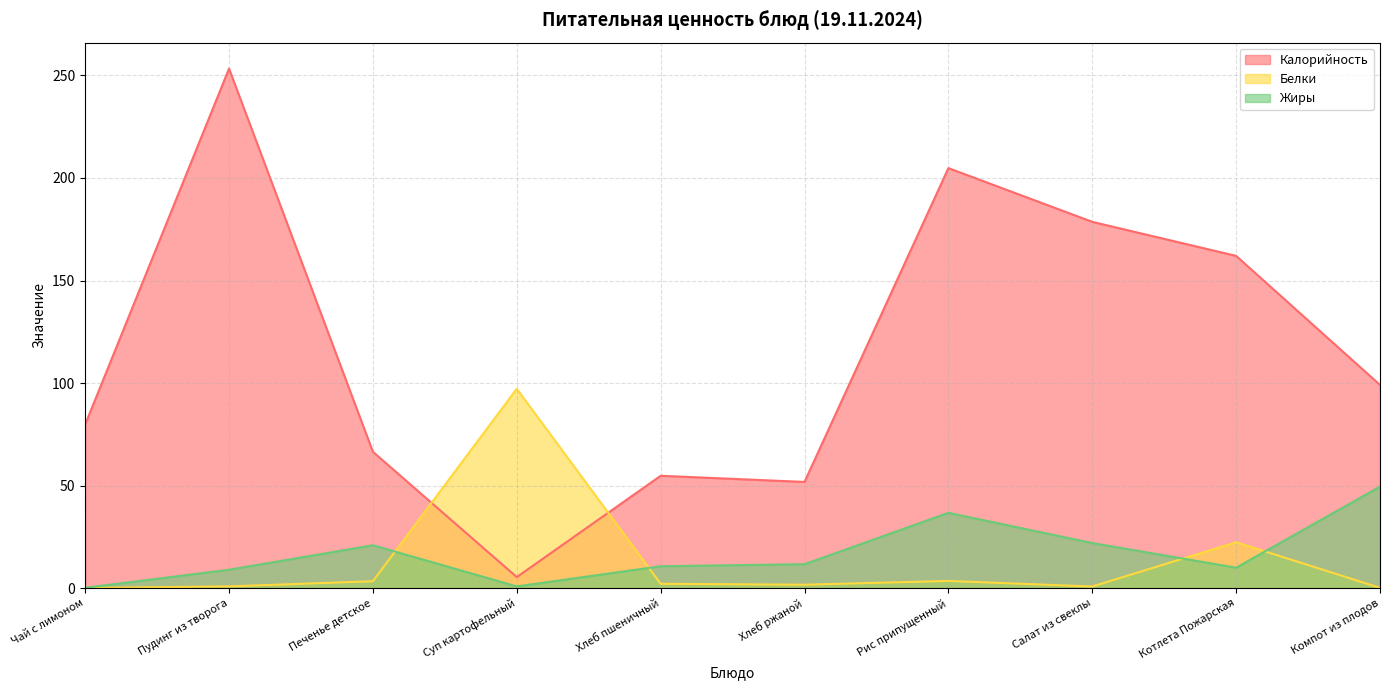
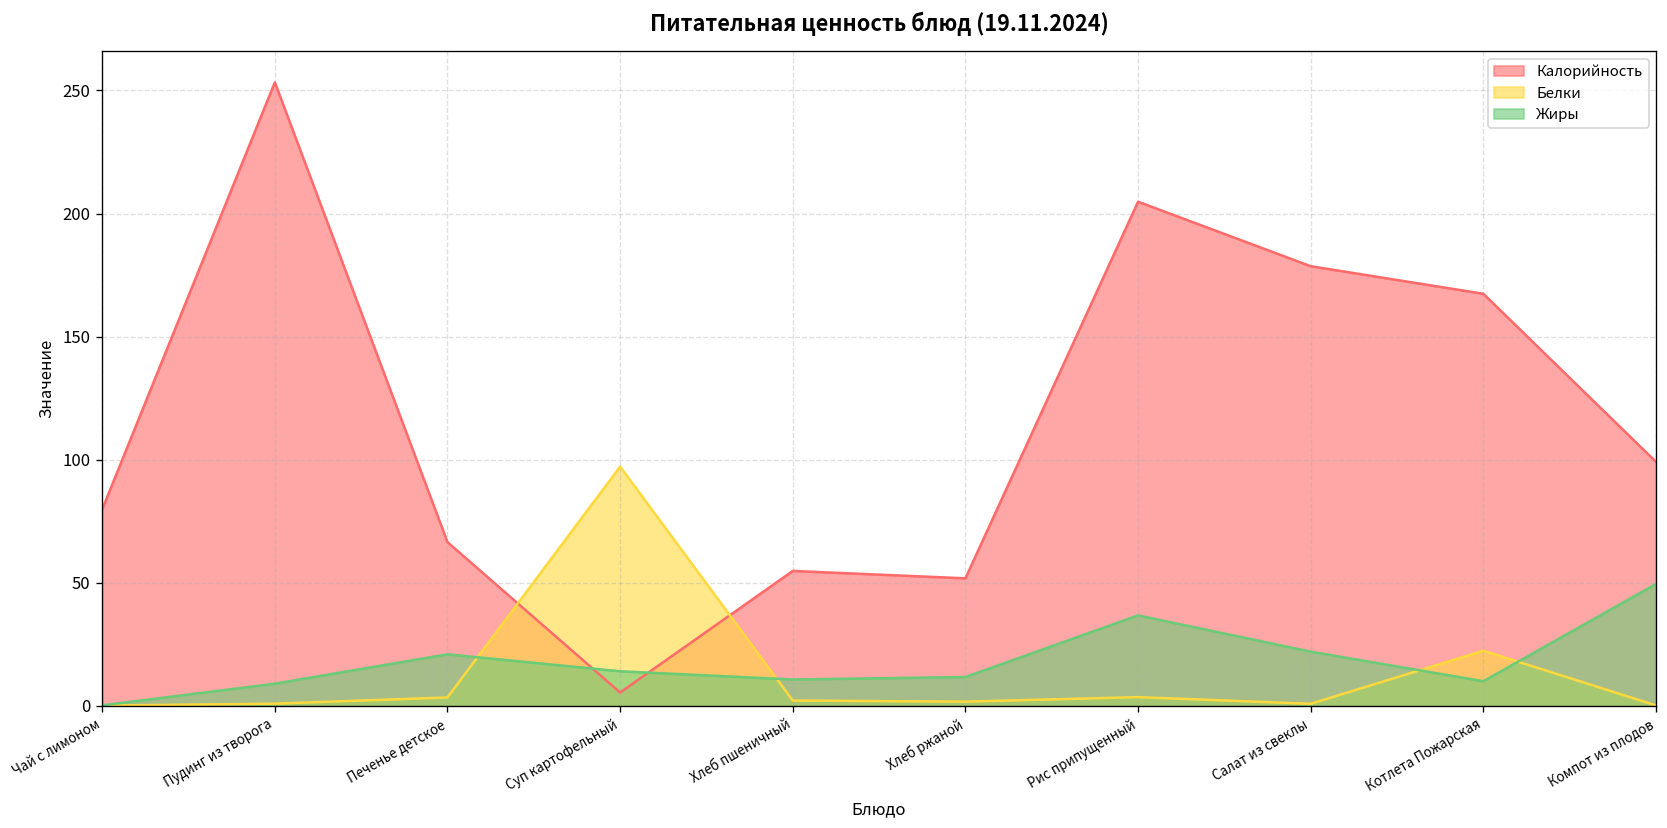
  {
    "Калорийность": {
      "Чай с лимоном": 80,
      "Пудинг из творога": 253,
      "Печенье детское": 67,
      "Суп картофельный": 5,
      "Хлеб пшеничный": 55,
      "Хлеб ржаной": 52,
      "Рис припущенный": 205,
      "Салат из свеклы": 179,
-     "Котлета Пожарская": 162,
+     "Котлета Пожарская": 167,
      "Компот из плодов": 99
    },
    "Белки": {
      "Пудинг из творога": 1,
      "Печенье детское": 3,
      "Суп картофельный": 97,
      "Хлеб пшеничный": 2,
      "Хлеб ржаной": 2,
      "Рис припущенный": 4,
      "Салат из свеклы": 1,
      "Котлета Пожарская": 22,
      "Компот из плодов": 0
    },
    "Жиры": {
      "Пудинг из творога": 9,
      "Печенье детское": 21,
-     "Суп картофельный": 1,
+     "Суп картофельный": 14,
      "Хлеб пшеничный": 11,
      "Хлеб ржаной": 12,
      "Рис припущенный": 37,
      "Салат из свеклы": 22,
      "Котлета Пожарская": 10,
      "Компот из плодов": 50
    }
  }
